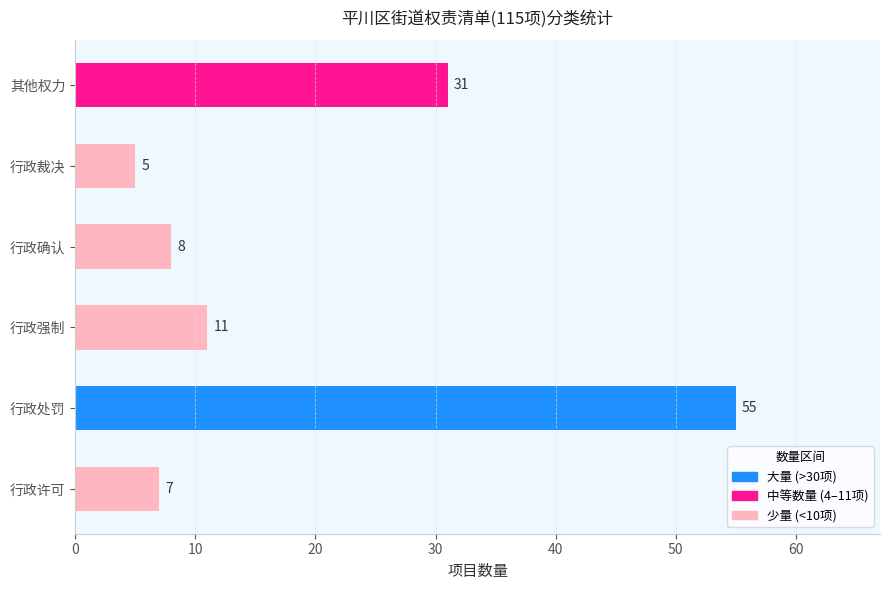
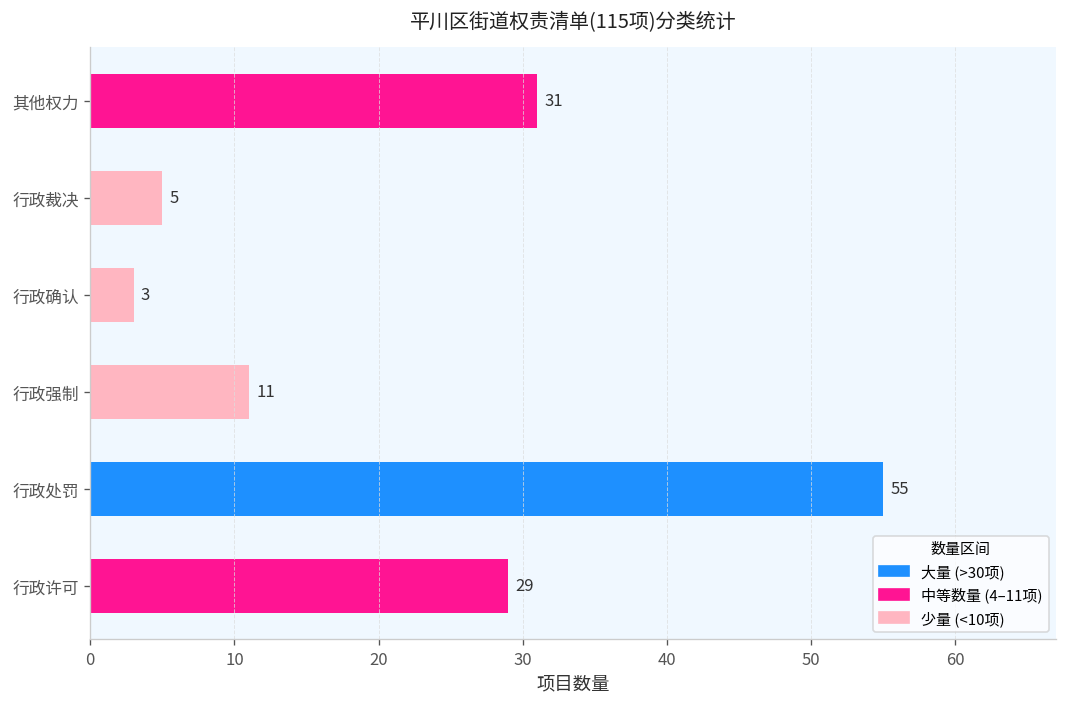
  {
    "其他权力": 31,
    "行政裁决": 5,
-   "行政确认": 8,
+   "行政确认": 3,
    "行政强制": 11,
    "行政处罚": 55,
-   "行政许可": 7
+   "行政许可": 29
  }
